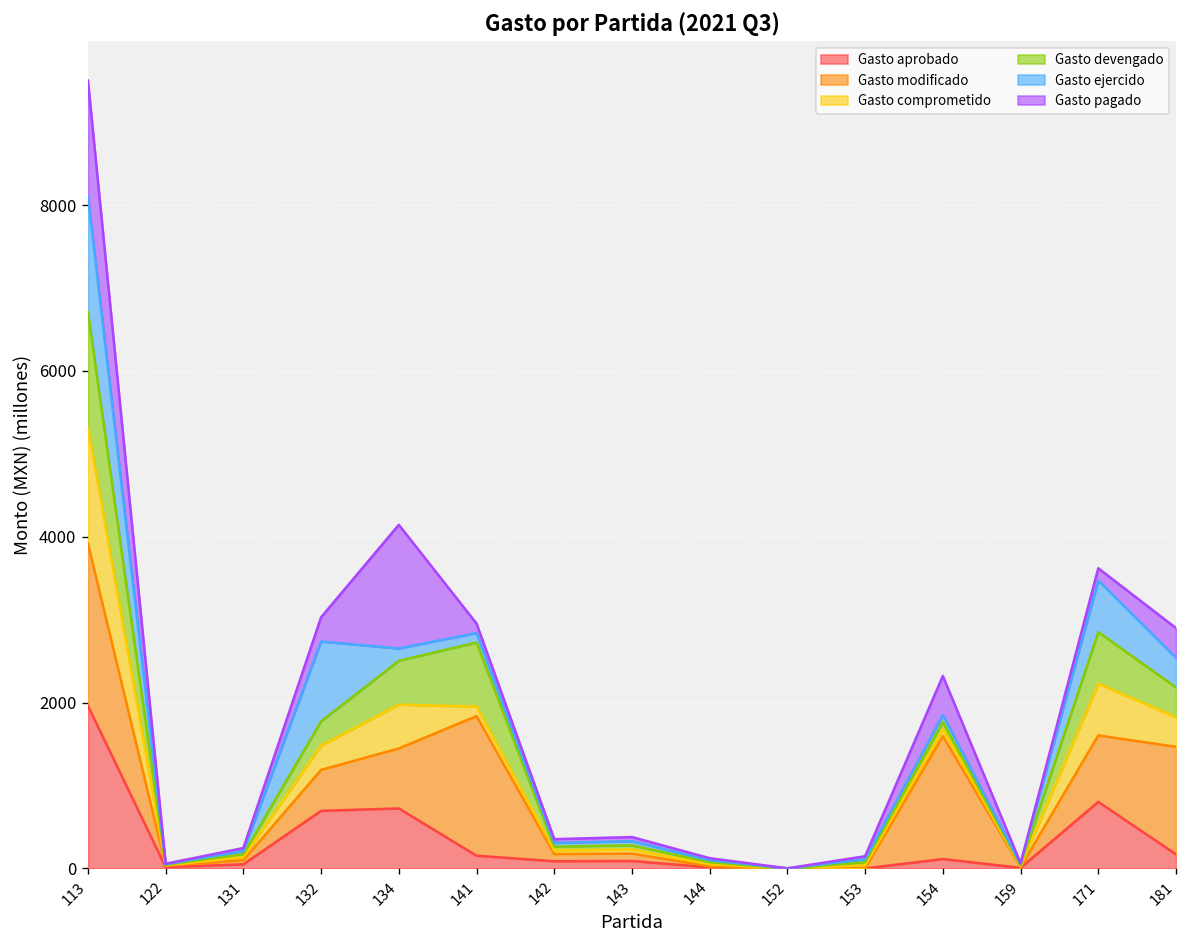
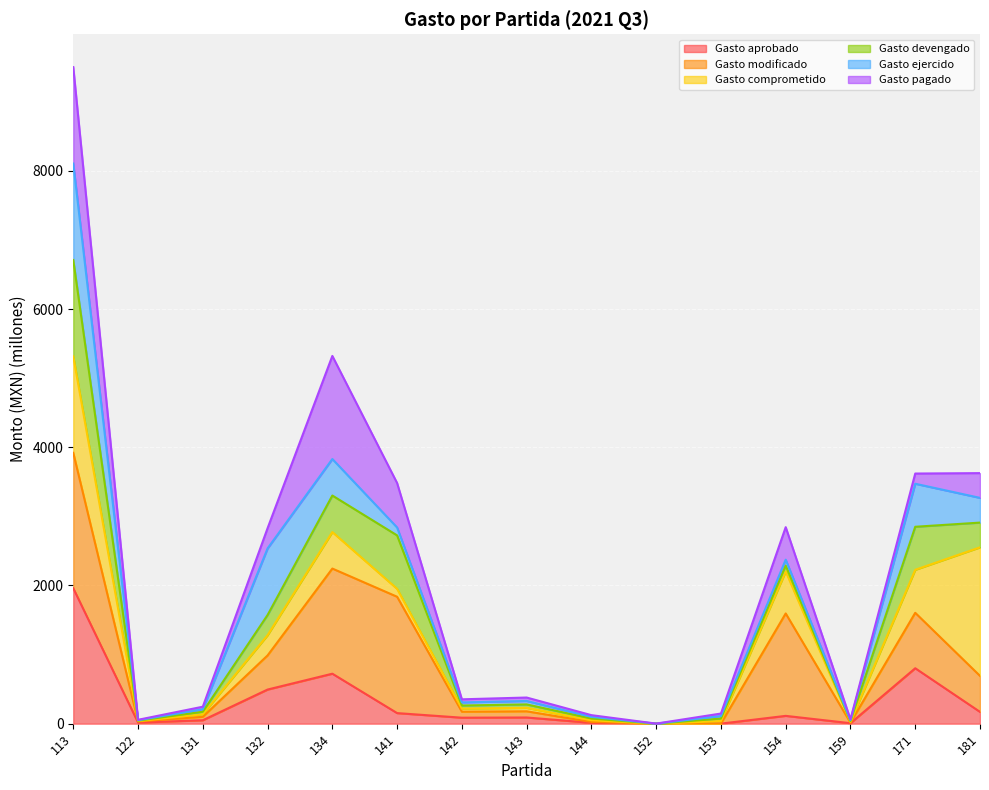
  {
    "Gasto aprobado": {
      "113": 2000,
      "131": 0,
-     "132": 700,
+     "132": 500,
      "134": 700,
      "141": 200,
      "142": 100,
      "143": 100,
      "154": 100,
      "171": 800,
      "181": 200
    },
    "Gasto modificado": {
      "113": 2000,
      "132": 500,
-     "134": 700,
+     "134": 1500,
      "141": 1700,
      "142": 100,
      "143": 100,
      "154": 1500,
      "171": 800,
-     "181": 1300
+     "181": 500
    },
    "Gasto comprometido": {
      "113": 1400,
      "132": 300,
      "134": 500,
      "141": 100,
      "142": 0,
      "143": 0,
-     "154": 100,
+     "154": 600,
      "171": 600,
-     "181": 400
+     "181": 1900
    },
    "Gasto devengado": {
      "113": 1400,
      "132": 300,
      "134": 500,
      "141": 800,
      "142": 0,
      "143": 0,
      "154": 100,
      "171": 600,
      "181": 400
    },
    "Gasto ejercido": {
      "113": 1400,
      "132": 1000,
-     "134": 100,
+     "134": 500,
      "141": 100,
      "142": 0,
      "143": 0,
      "154": 100,
      "171": 600,
      "181": 400
    },
    "Gasto pagado": {
      "113": 1400,
      "132": 300,
      "134": 1500,
-     "141": 100,
+     "141": 600,
      "142": 0,
      "143": 0,
      "154": 500,
      "171": 100,
      "181": 400
    }
  }
